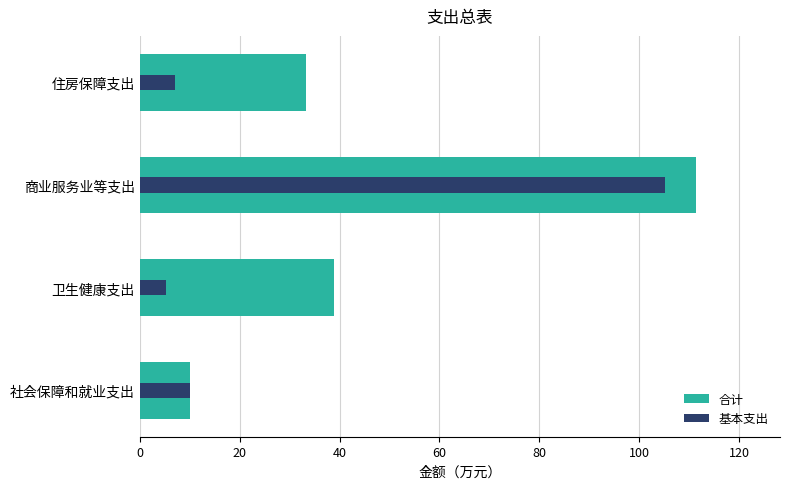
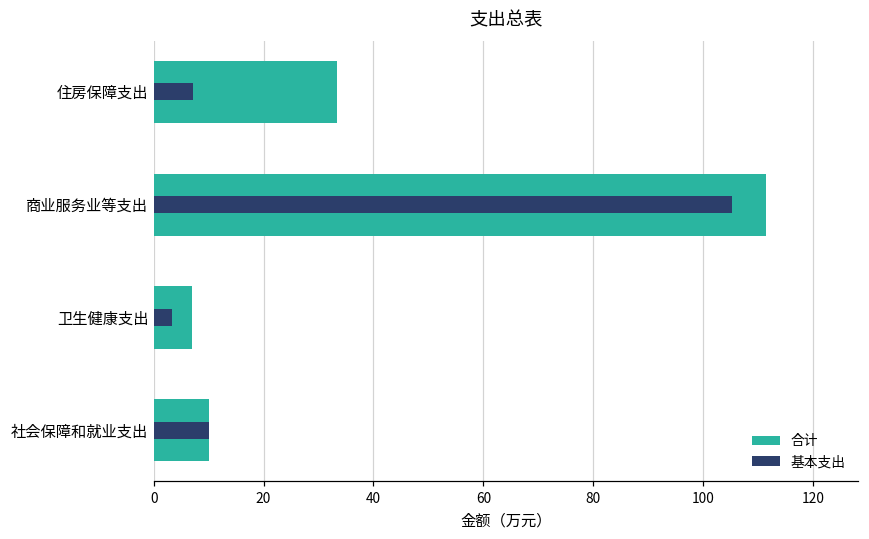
  {
    "合计": {
      "住房保障支出": 33,
      "商业服务业等支出": 111,
-     "卫生健康支出": 39,
+     "卫生健康支出": 7,
      "社会保障和就业支出": 10
    },
    "基本支出": {
-     "卫生健康支出": 5,
+     "卫生健康支出": 3,
      "社会保障和就业支出": 10
    }
  }
